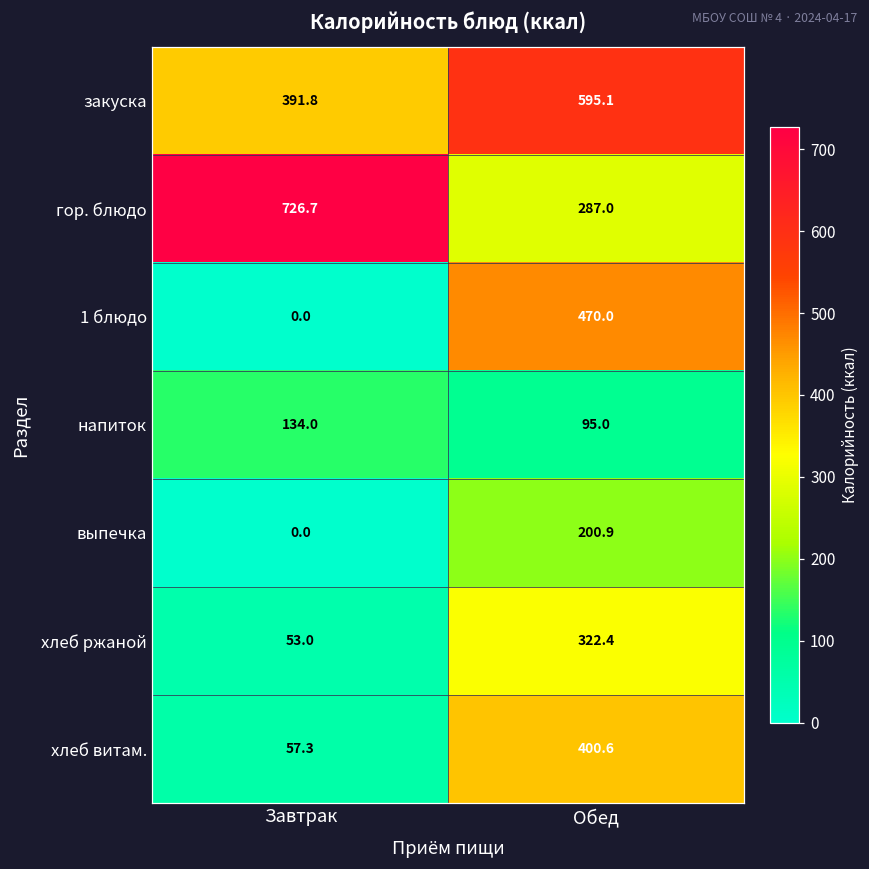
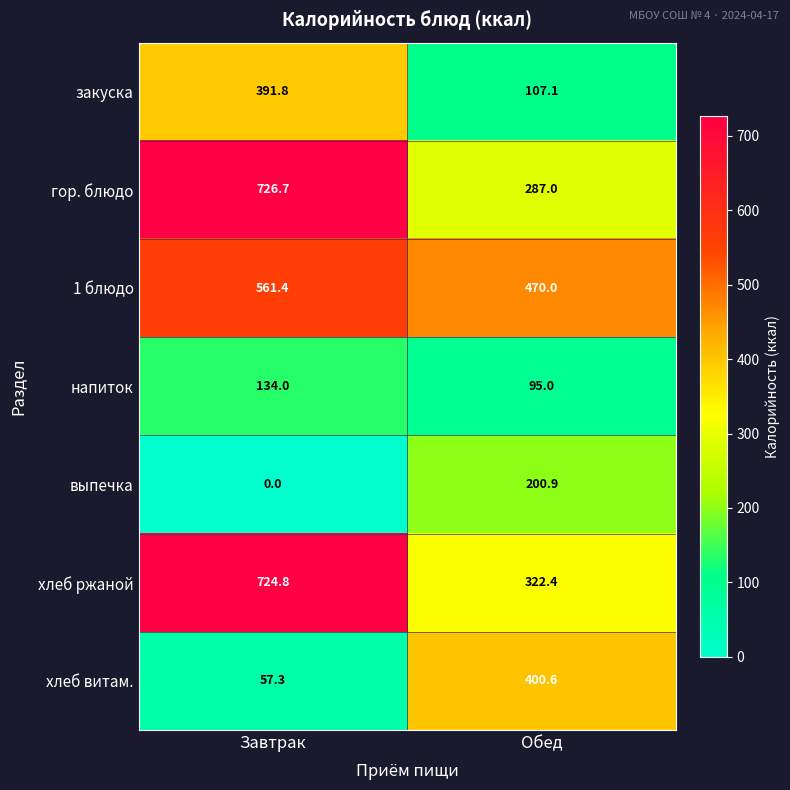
  {
    "закуска": {
      "Завтрак": 391.8,
-     "Обед": 595.1
+     "Обед": 107.1
    },
    "гор. блюдо": {
      "Завтрак": 726.7,
      "Обед": 287.0
    },
    "1 блюдо": {
-     "Завтрак": 0.0,
+     "Завтрак": 561.4,
      "Обед": 470.0
    },
    "напиток": {
      "Завтрак": 134.0,
      "Обед": 95.0
    },
    "выпечка": {
      "Завтрак": 0.0,
      "Обед": 200.9
    },
    "хлеб ржаной": {
-     "Завтрак": 53.0,
+     "Завтрак": 724.8,
      "Обед": 322.4
    },
    "хлеб витам.": {
      "Завтрак": 57.3,
      "Обед": 400.6
    }
  }
